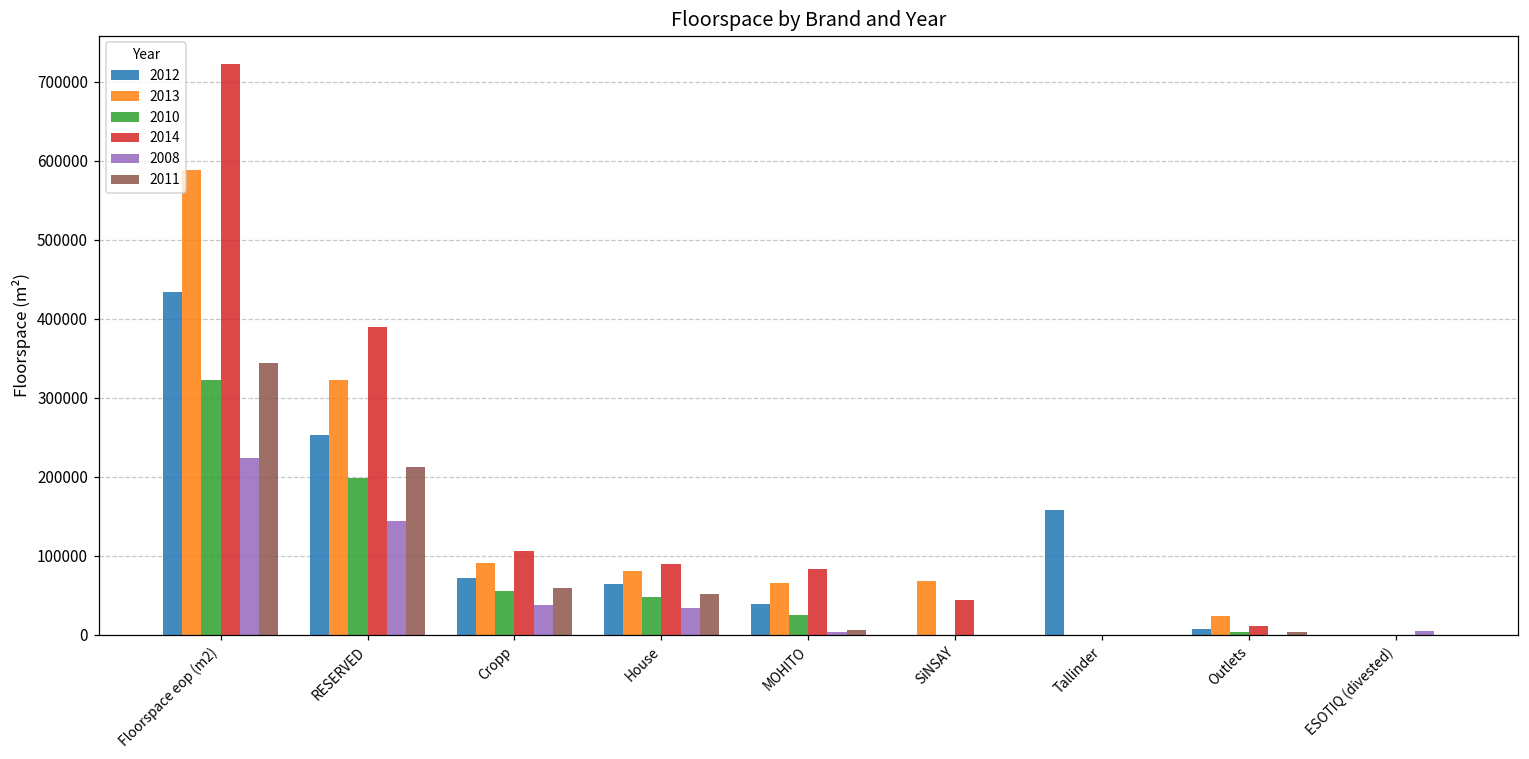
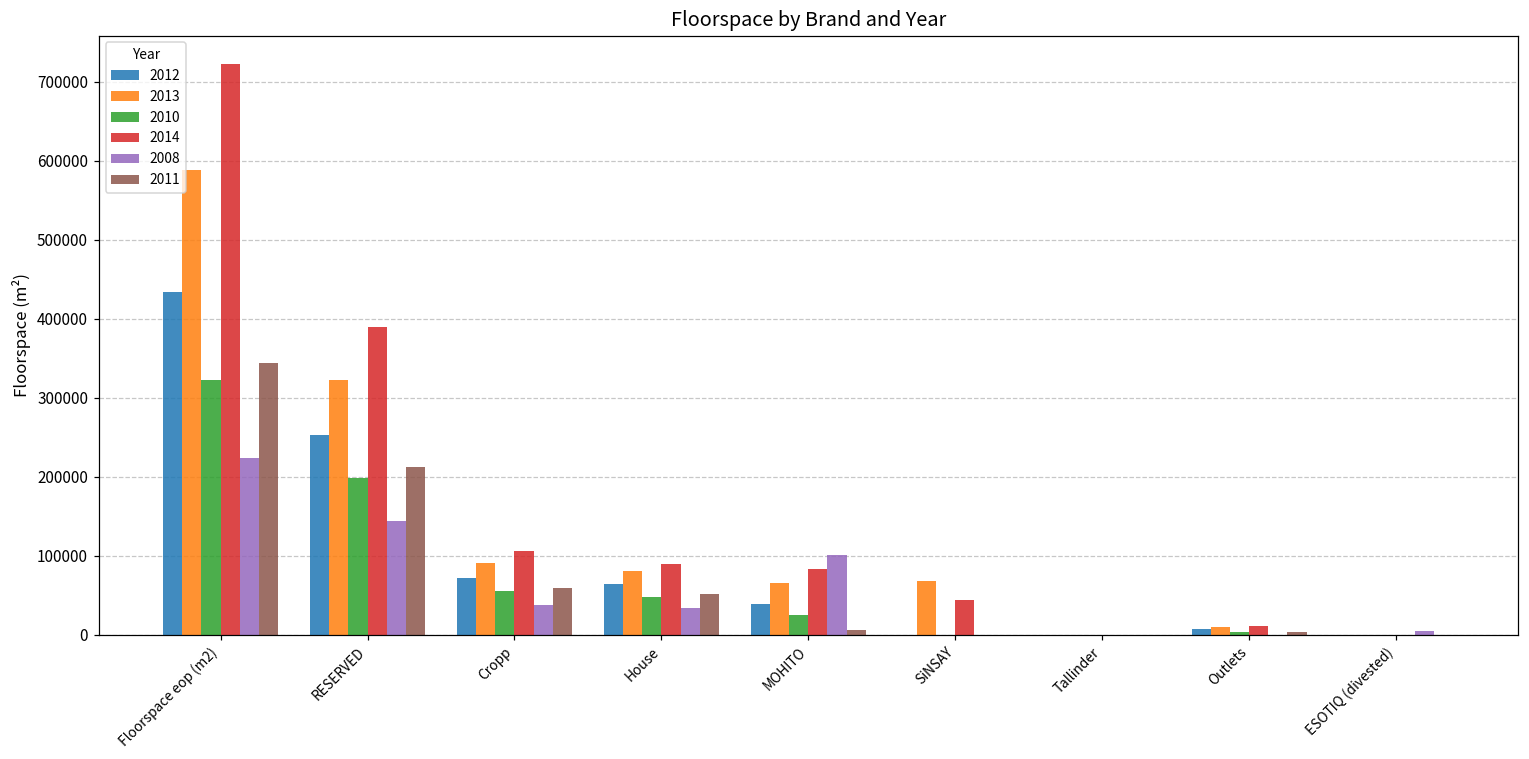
  {
    "2012": {
      "Floorspace eop (m2)": 430000,
      "RESERVED": 250000,
      "Cropp": 70000,
      "House": 60000,
      "MOHITO": 40000,
      "SiNSAY": 0,
-     "Tallinder": 160000,
+     "Tallinder": 0,
      "Outlets": 10000,
      "ESOTIQ (divested)": 0
    },
    "2013": {
      "Floorspace eop (m2)": 590000,
      "RESERVED": 320000,
      "Cropp": 90000,
      "House": 80000,
      "MOHITO": 70000,
      "SiNSAY": 70000,
      "Tallinder": 0,
-     "Outlets": 20000,
+     "Outlets": 10000,
      "ESOTIQ (divested)": 0
    },
    "2010": {
      "Floorspace eop (m2)": 320000,
      "RESERVED": 200000,
      "Cropp": 60000,
      "House": 50000,
      "MOHITO": 20000,
      "SiNSAY": 0,
      "Tallinder": 0,
      "ESOTIQ (divested)": 0
    },
    "2014": {
      "Floorspace eop (m2)": 720000,
      "RESERVED": 390000,
      "Cropp": 110000,
      "House": 90000,
      "MOHITO": 80000,
      "SiNSAY": 40000,
      "Tallinder": 0,
      "Outlets": 10000,
      "ESOTIQ (divested)": 0
    },
    "2008": {
      "Floorspace eop (m2)": 220000,
      "RESERVED": 140000,
      "Cropp": 40000,
      "House": 30000,
-     "MOHITO": 0,
+     "MOHITO": 100000,
      "SiNSAY": 0,
      "Tallinder": 0,
      "Outlets": 0,
      "ESOTIQ (divested)": 0
    },
    "2011": {
      "Floorspace eop (m2)": 340000,
      "RESERVED": 210000,
      "Cropp": 60000,
      "House": 50000,
      "MOHITO": 10000,
      "SiNSAY": 0,
      "Tallinder": 0,
      "Outlets": 0,
      "ESOTIQ (divested)": 0
    }
  }
